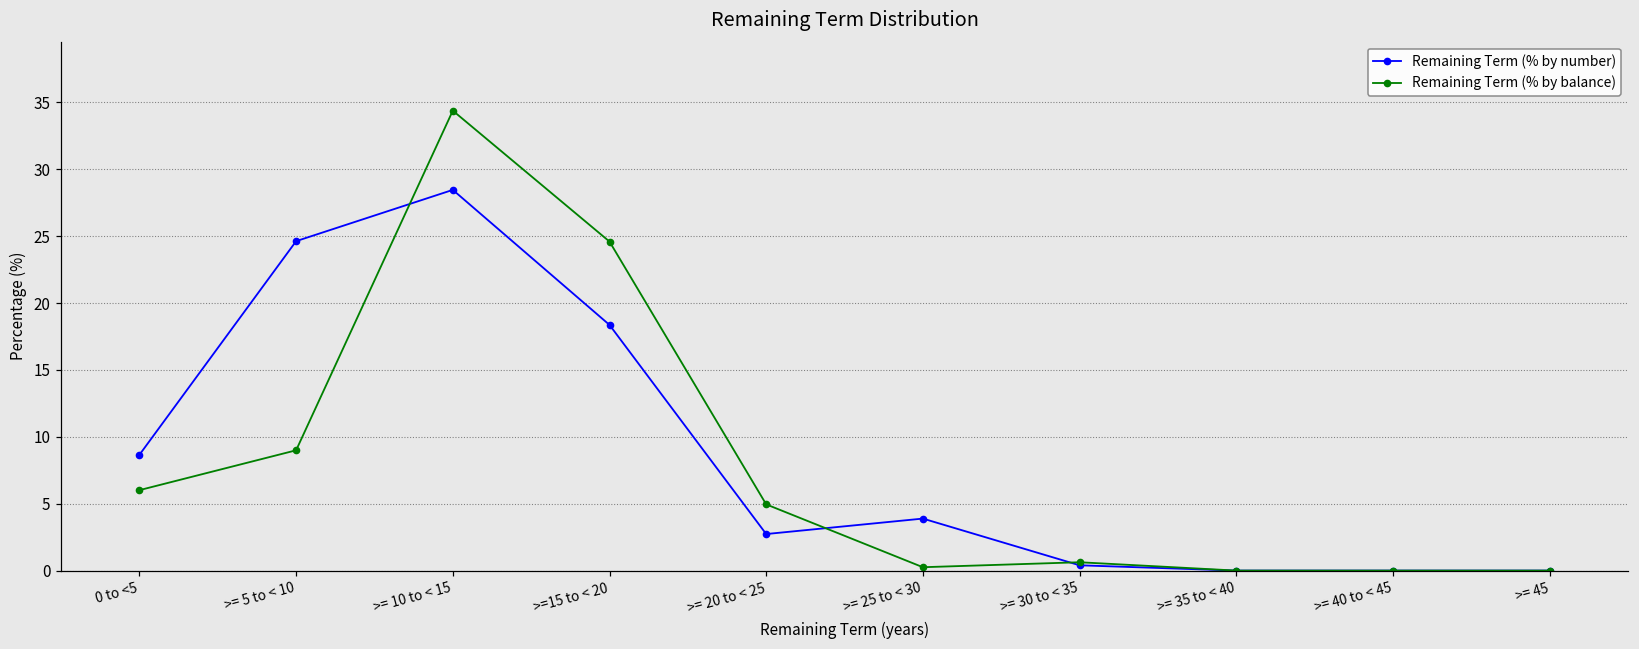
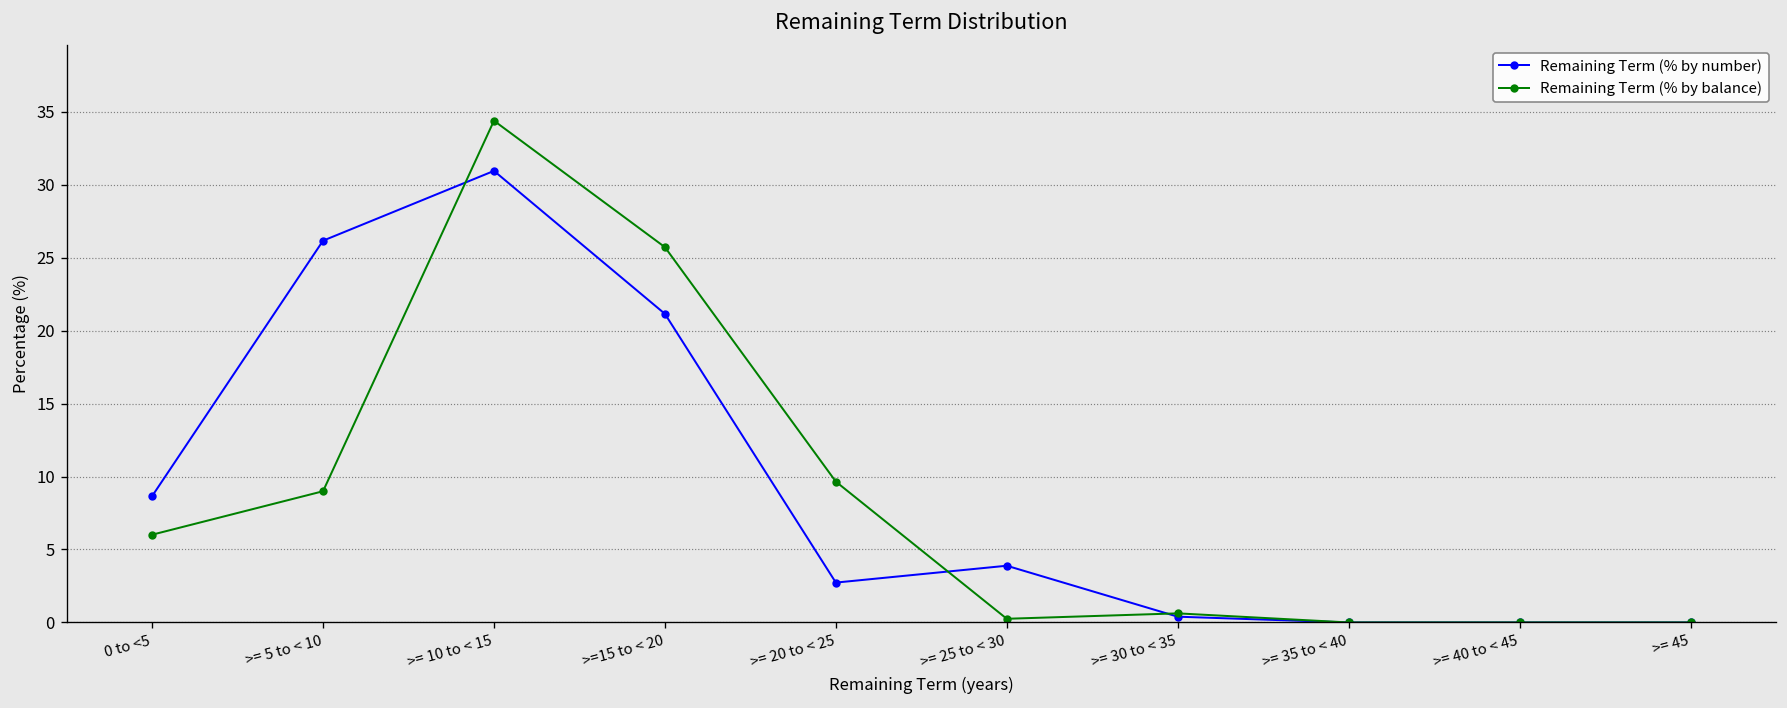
  {
    "Remaining Term (% by number)": {
      "0 to <5": 8.7,
-     ">= 5 to < 10": 24.6,
-     ">= 10 to < 15": 28.5,
-     ">=15 to < 20": 18.4,
+     ">= 5 to < 10": 26.2,
+     ">= 10 to < 15": 30.9,
+     ">=15 to < 20": 21.1,
      ">= 20 to < 25": 2.7,
      ">= 25 to < 30": 3.9,
      ">= 30 to < 35": 0.4
    },
    "Remaining Term (% by balance)": {
      "0 to <5": 6.0,
      ">= 5 to < 10": 9.0,
      ">= 10 to < 15": 34.4,
-     ">=15 to < 20": 24.6,
-     ">= 20 to < 25": 5.0,
+     ">=15 to < 20": 25.7,
+     ">= 20 to < 25": 9.7,
      ">= 25 to < 30": 0.3,
      ">= 30 to < 35": 0.6
    }
  }
